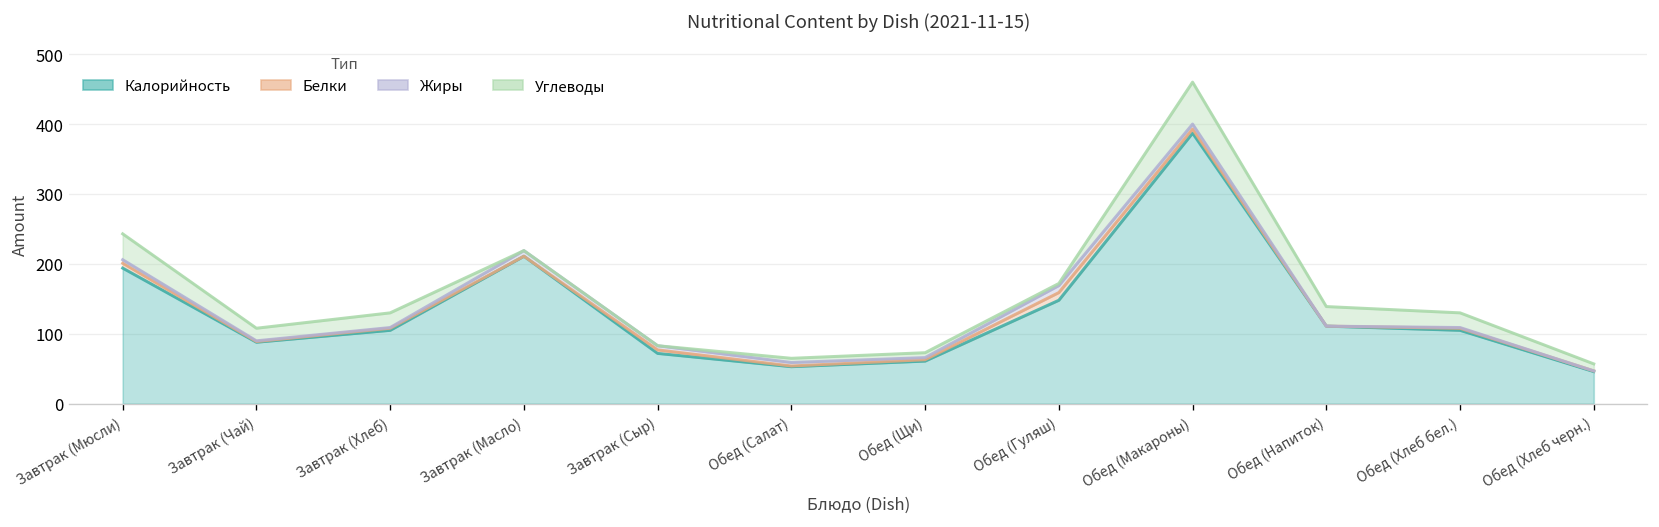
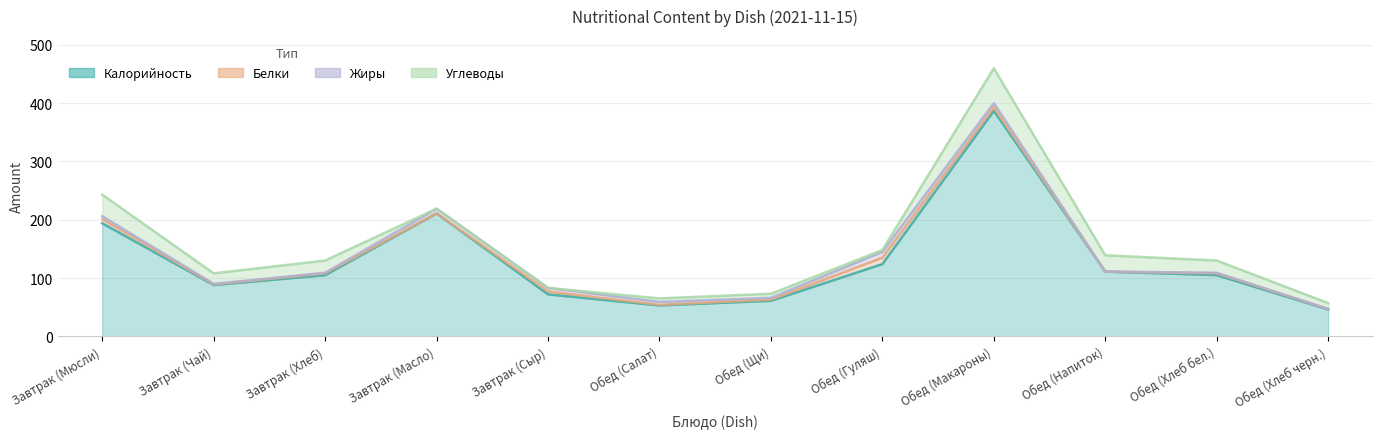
  {
    "Калорийность": {
      "Завтрак (Мюсли)": 190,
      "Завтрак (Сыр)": 70,
-     "Обед (Гуляш)": 150,
+     "Обед (Гуляш)": 120,
      "Обед (Макароны)": 390
    }
  }
